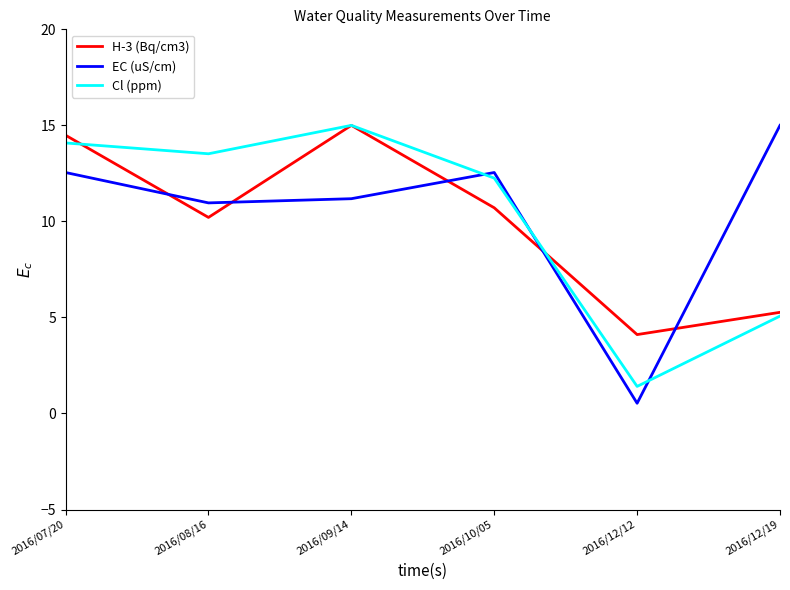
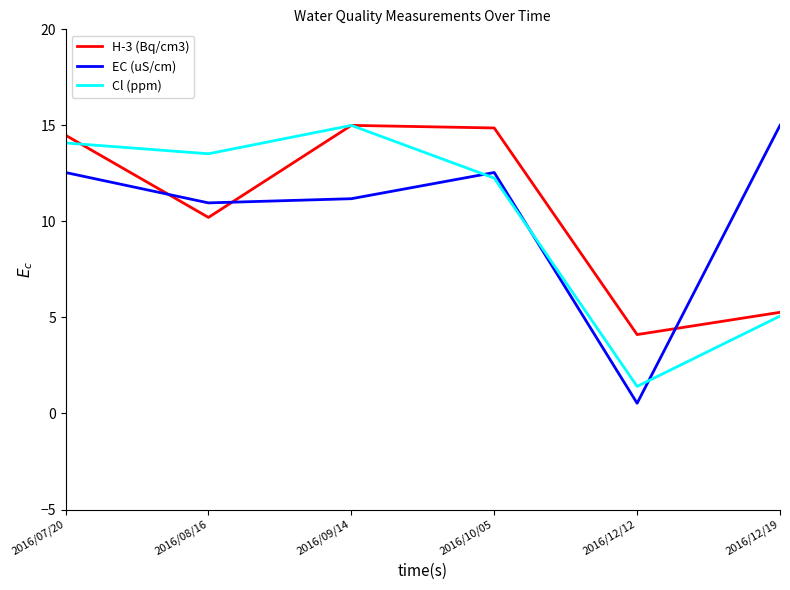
  {
    "H-3 (Bq/cm3)": {
      "2016/07/20": 14.5,
      "2016/08/16": 10.2,
-     "2016/10/05": 10.7,
+     "2016/10/05": 14.9,
      "2016/12/12": 4.1,
      "2016/12/19": 5.3
    },
    "EC (uS/cm)": {
      "2016/07/20": 12.5,
      "2016/08/16": 11.0,
      "2016/09/14": 11.2,
      "2016/10/05": 12.5,
      "2016/12/12": 0.5,
      "2016/12/19": 15.0
    },
    "Cl (ppm)": {
      "2016/07/20": 14.1,
      "2016/08/16": 13.5,
      "2016/10/05": 12.3,
      "2016/12/12": 1.4,
      "2016/12/19": 5.1
    }
  }
